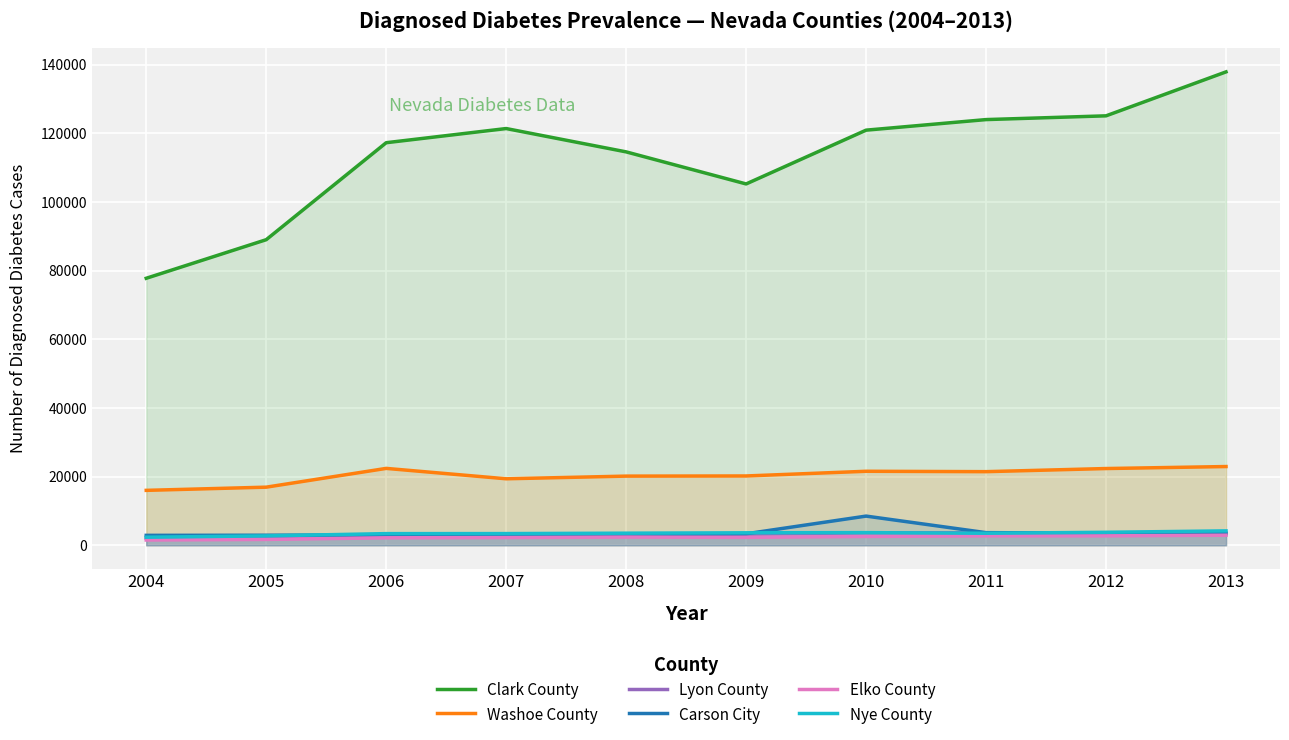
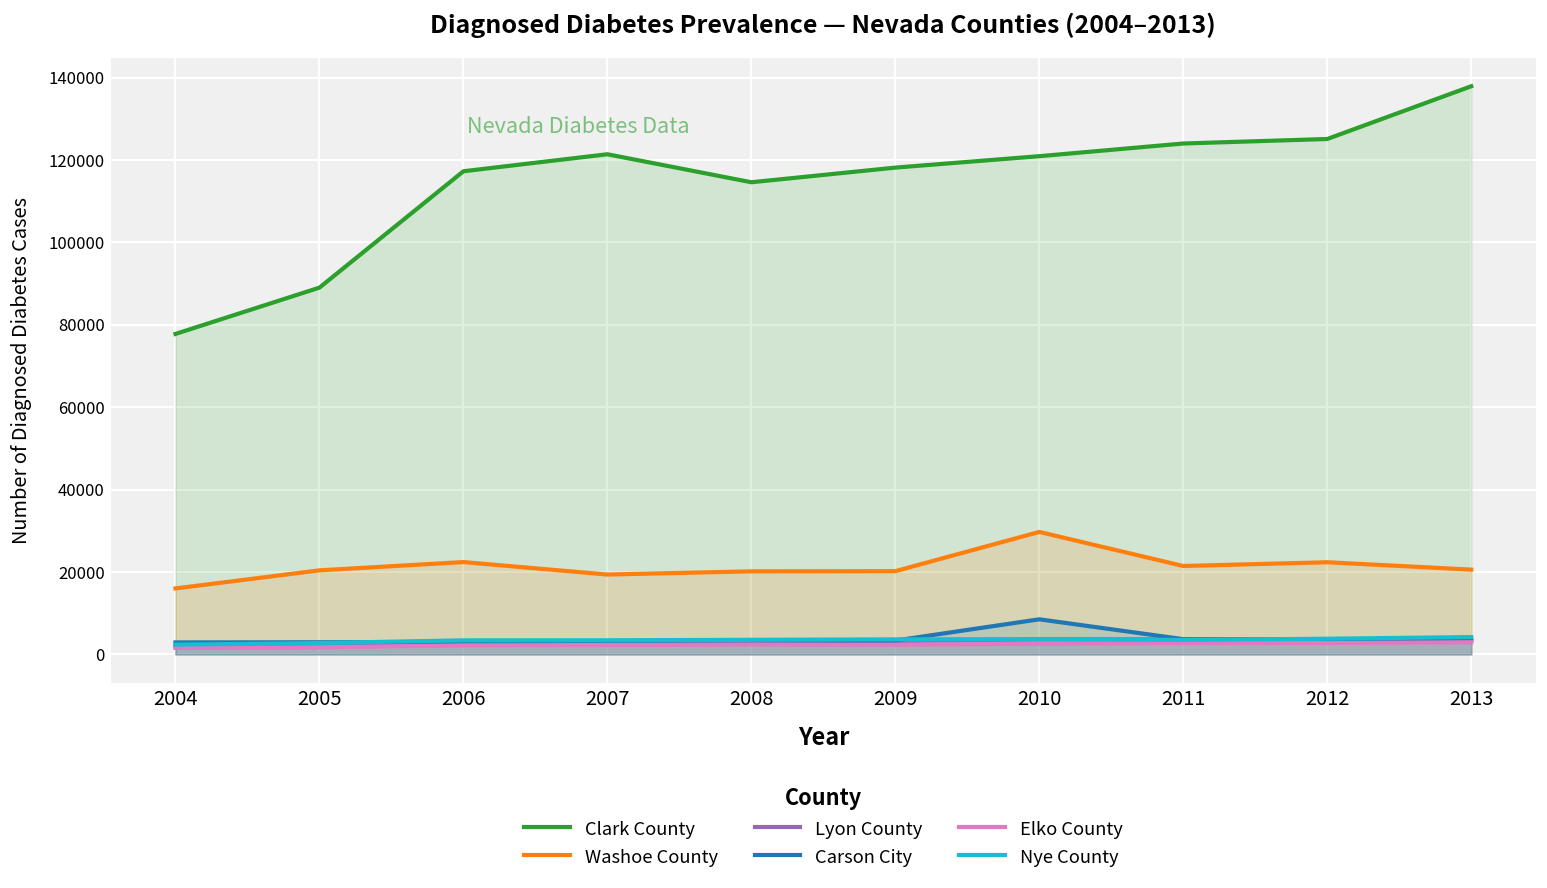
  {
    "Clark County": {
      "2004": 78000,
      "2005": 89000,
      "2006": 117000,
      "2007": 121000,
      "2008": 115000,
-     "2009": 105000,
+     "2009": 118000,
      "2010": 121000,
      "2011": 124000,
      "2012": 125000,
      "2013": 138000
    },
    "Washoe County": {
      "2004": 16000,
-     "2005": 17000,
+     "2005": 20000,
      "2006": 22000,
      "2007": 19000,
      "2008": 20000,
      "2009": 20000,
-     "2010": 22000,
+     "2010": 30000,
      "2011": 21000,
      "2012": 22000,
-     "2013": 23000
+     "2013": 21000
    },
    "Carson City": {
      "2010": 9000
    },
    "Elko County": {
      "2009": 2000,
      "2010": 3000,
      "2011": 3000,
      "2012": 3000
    }
  }
